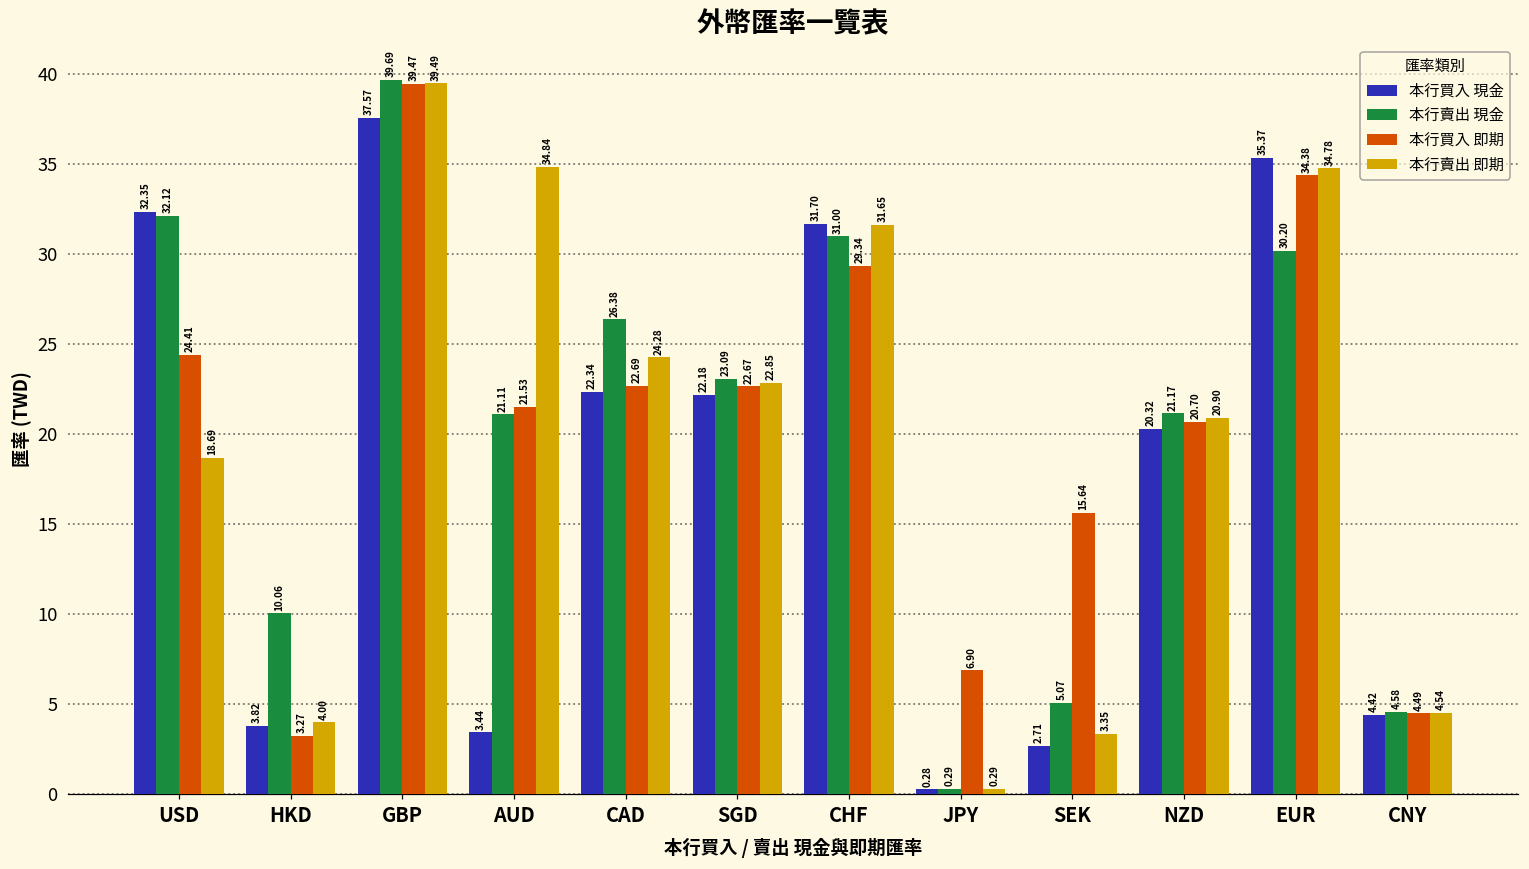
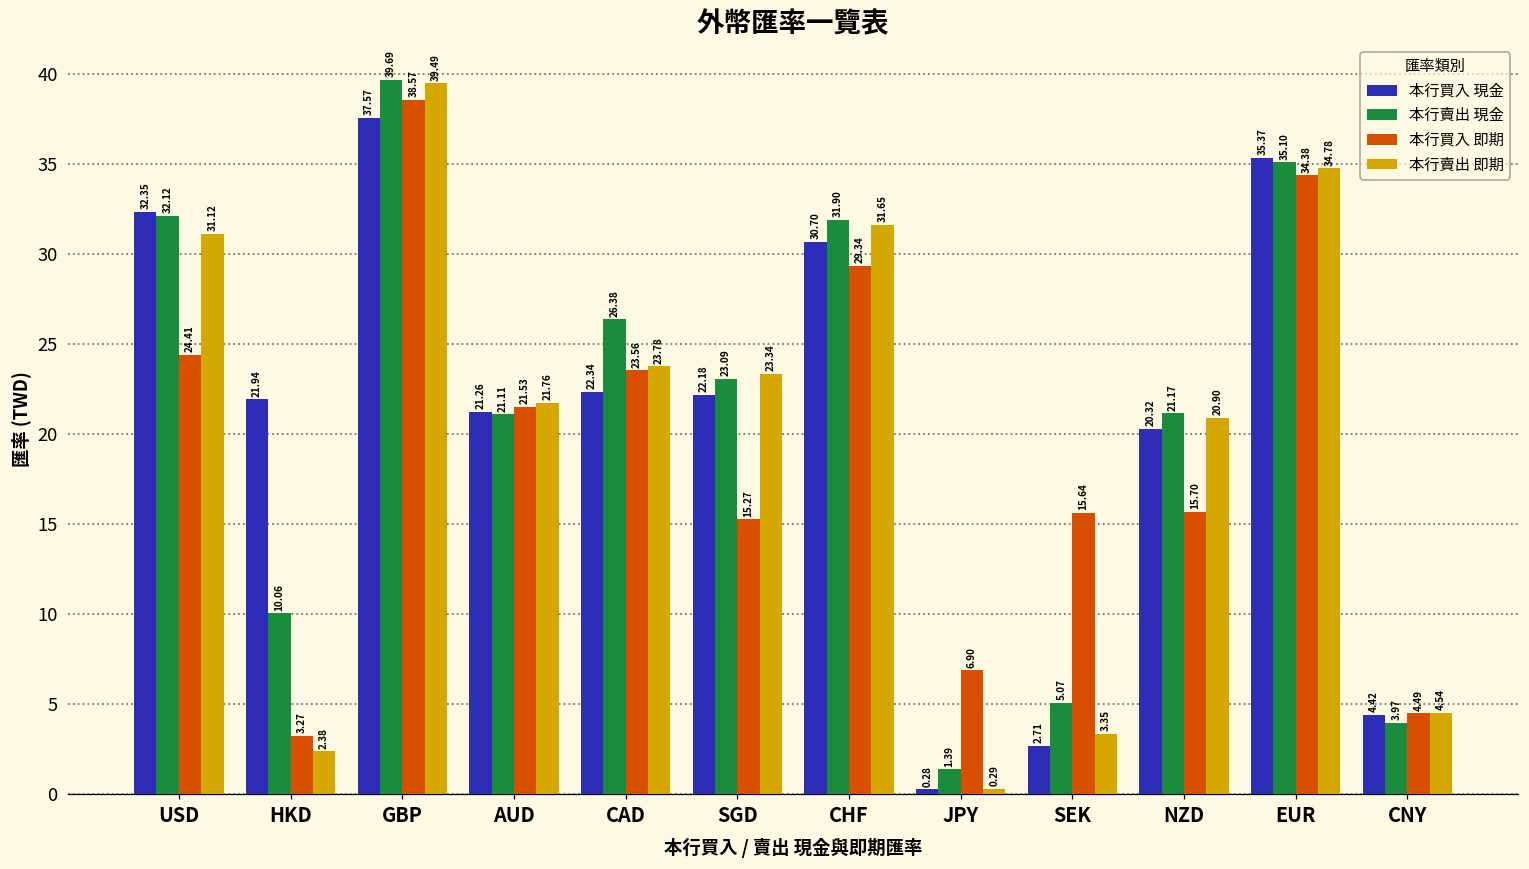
  {
    "本行買入 現金": {
      "USD": 32.35,
-     "HKD": 3.82,
+     "HKD": 21.94,
      "GBP": 37.57,
-     "AUD": 3.44,
+     "AUD": 21.26,
      "CAD": 22.34,
      "SGD": 22.18,
-     "CHF": 31.70,
+     "CHF": 30.70,
      "JPY": 0.28,
      "SEK": 2.71,
      "NZD": 20.32,
      "EUR": 35.37,
      "CNY": 4.42
    },
    "本行賣出 現金": {
      "USD": 32.12,
      "HKD": 10.06,
      "GBP": 39.69,
      "AUD": 21.11,
      "CAD": 26.38,
      "SGD": 23.09,
-     "CHF": 31.00,
-     "JPY": 0.29,
+     "CHF": 31.90,
+     "JPY": 1.39,
      "SEK": 5.07,
      "NZD": 21.17,
-     "EUR": 30.20,
-     "CNY": 4.58
+     "EUR": 35.10,
+     "CNY": 3.97
    },
    "本行買入 即期": {
      "USD": 24.41,
      "HKD": 3.27,
-     "GBP": 39.47,
+     "GBP": 38.57,
      "AUD": 21.53,
-     "CAD": 22.69,
-     "SGD": 22.67,
+     "CAD": 23.56,
+     "SGD": 15.27,
      "CHF": 29.34,
      "JPY": 6.90,
      "SEK": 15.64,
-     "NZD": 20.70,
+     "NZD": 15.70,
      "EUR": 34.38,
      "CNY": 4.49
    },
    "本行賣出 即期": {
-     "USD": 18.69,
-     "HKD": 4.00,
+     "USD": 31.12,
+     "HKD": 2.38,
      "GBP": 39.49,
-     "AUD": 34.84,
-     "CAD": 24.28,
-     "SGD": 22.85,
+     "AUD": 21.76,
+     "CAD": 23.78,
+     "SGD": 23.34,
      "CHF": 31.65,
      "JPY": 0.29,
      "SEK": 3.35,
      "NZD": 20.90,
      "EUR": 34.78,
      "CNY": 4.54
    }
  }
